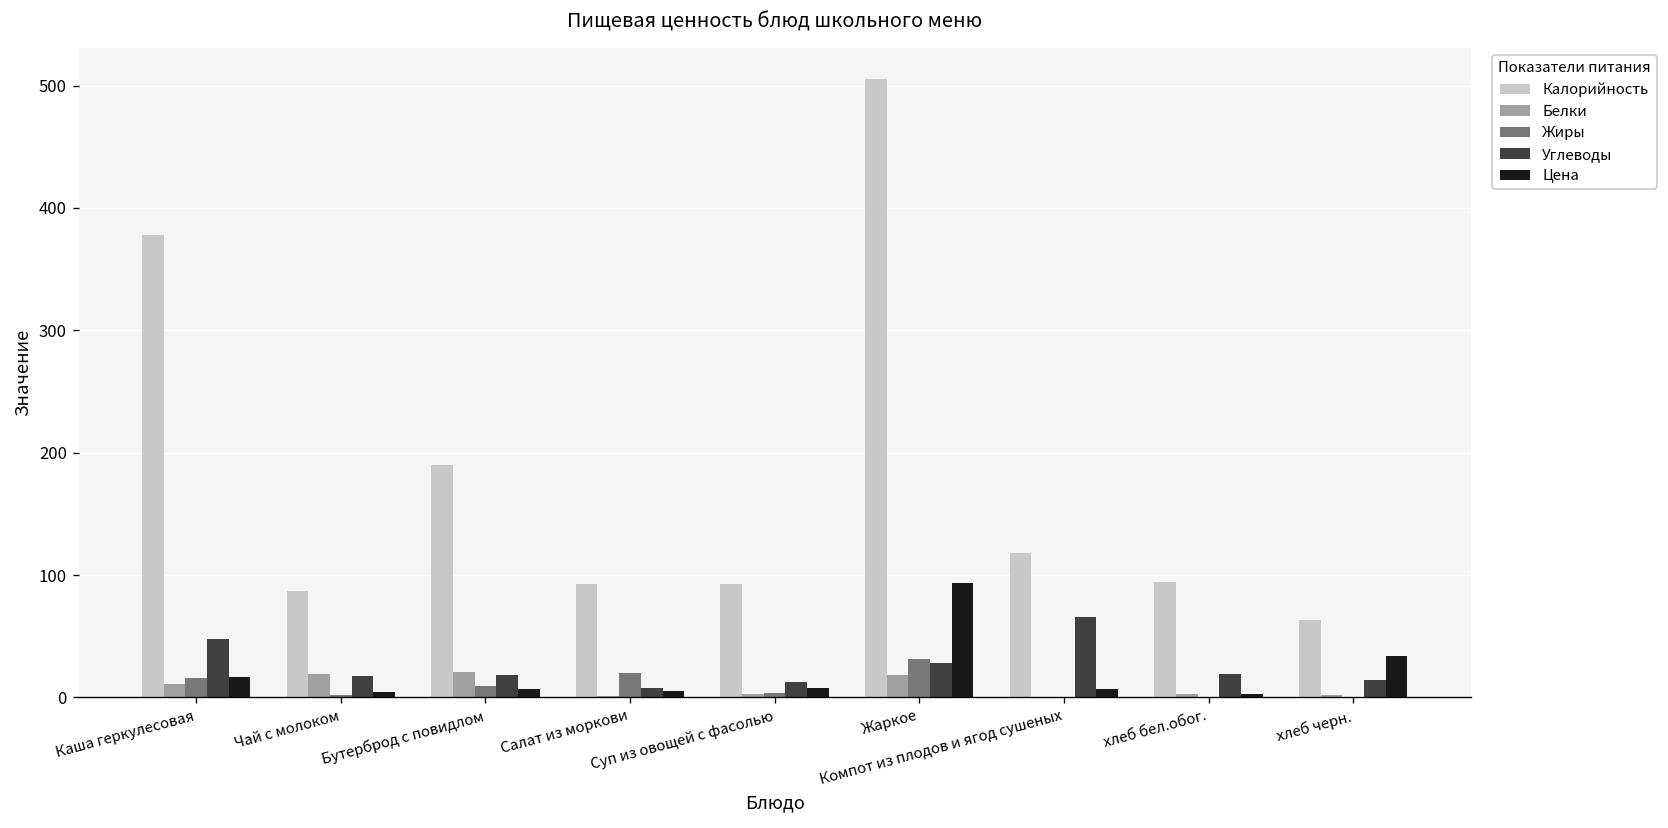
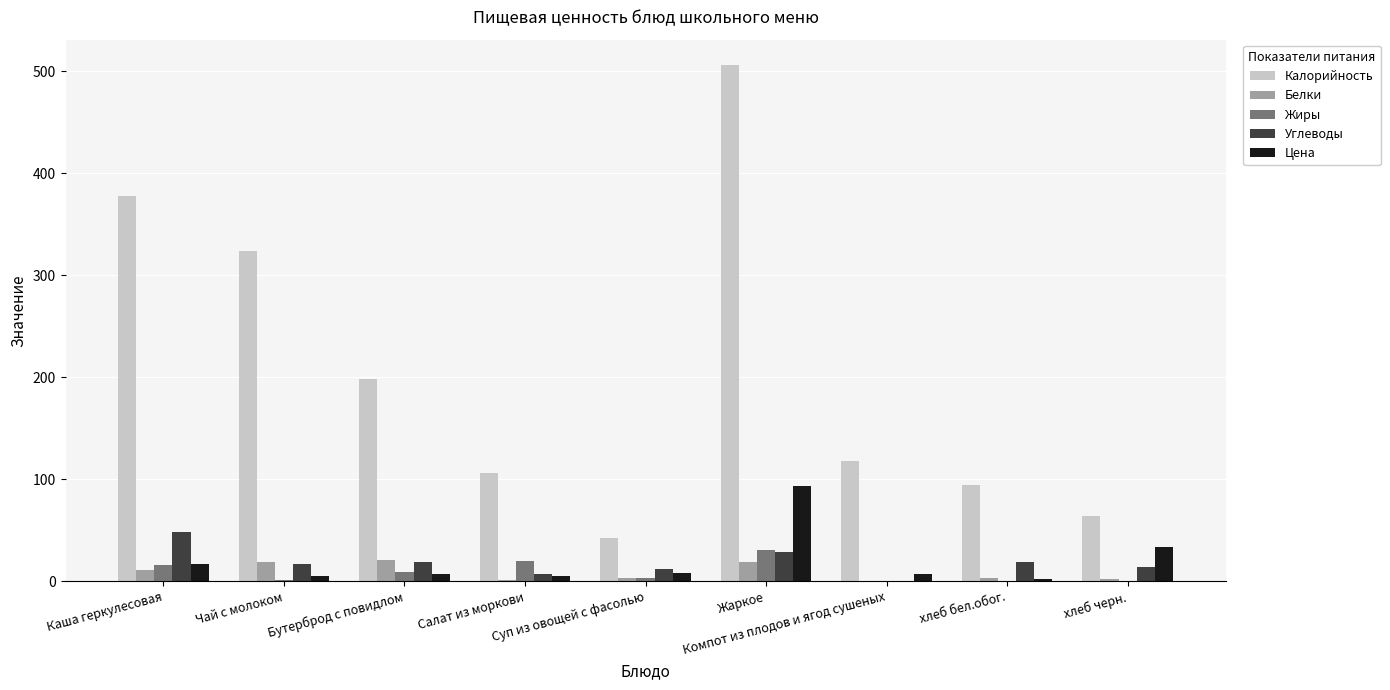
  {
    "Калорийность": {
      "Каша геркулесовая": 378,
-     "Чай с молоком": 87,
-     "Бутерброд с повидлом": 190,
-     "Салат из моркови": 93,
-     "Суп из овощей с фасолью": 92,
+     "Чай с молоком": 324,
+     "Бутерброд с повидлом": 199,
+     "Салат из моркови": 106,
+     "Суп из овощей с фасолью": 42,
      "Жаркое": 506,
      "Компот из плодов и ягод сушеных": 118,
      "хлеб бел.обог.": 94,
      "хлеб черн.": 64
    },
    "Белки": {
      "Каша геркулесовая": 11,
      "Чай с молоком": 19,
      "Бутерброд с повидлом": 21,
      "Суп из овощей с фасолью": 3,
      "Жаркое": 19,
      "хлеб бел.обог.": 3
    },
    "Жиры": {
      "Каша геркулесовая": 16,
      "Бутерброд с повидлом": 9,
      "Салат из моркови": 20,
      "Суп из овощей с фасолью": 4,
      "Жаркое": 31
    },
    "Углеводы": {
      "Каша геркулесовая": 48,
      "Чай с молоком": 17,
      "Бутерброд с повидлом": 19,
      "Салат из моркови": 7,
      "Суп из овощей с фасолью": 12,
      "Жаркое": 28,
-     "Компот из плодов и ягод сушеных": 66,
+     "Компот из плодов и ягод сушеных": 0,
      "хлеб бел.обог.": 19,
      "хлеб черн.": 14
    },
    "Цена": {
      "Каша геркулесовая": 17,
      "Чай с молоком": 5,
      "Бутерброд с повидлом": 7,
      "Салат из моркови": 5,
      "Суп из овощей с фасолью": 8,
      "Жаркое": 93,
      "Компот из плодов и ягод сушеных": 7,
      "хлеб бел.обог.": 3,
      "хлеб черн.": 34
    }
  }
